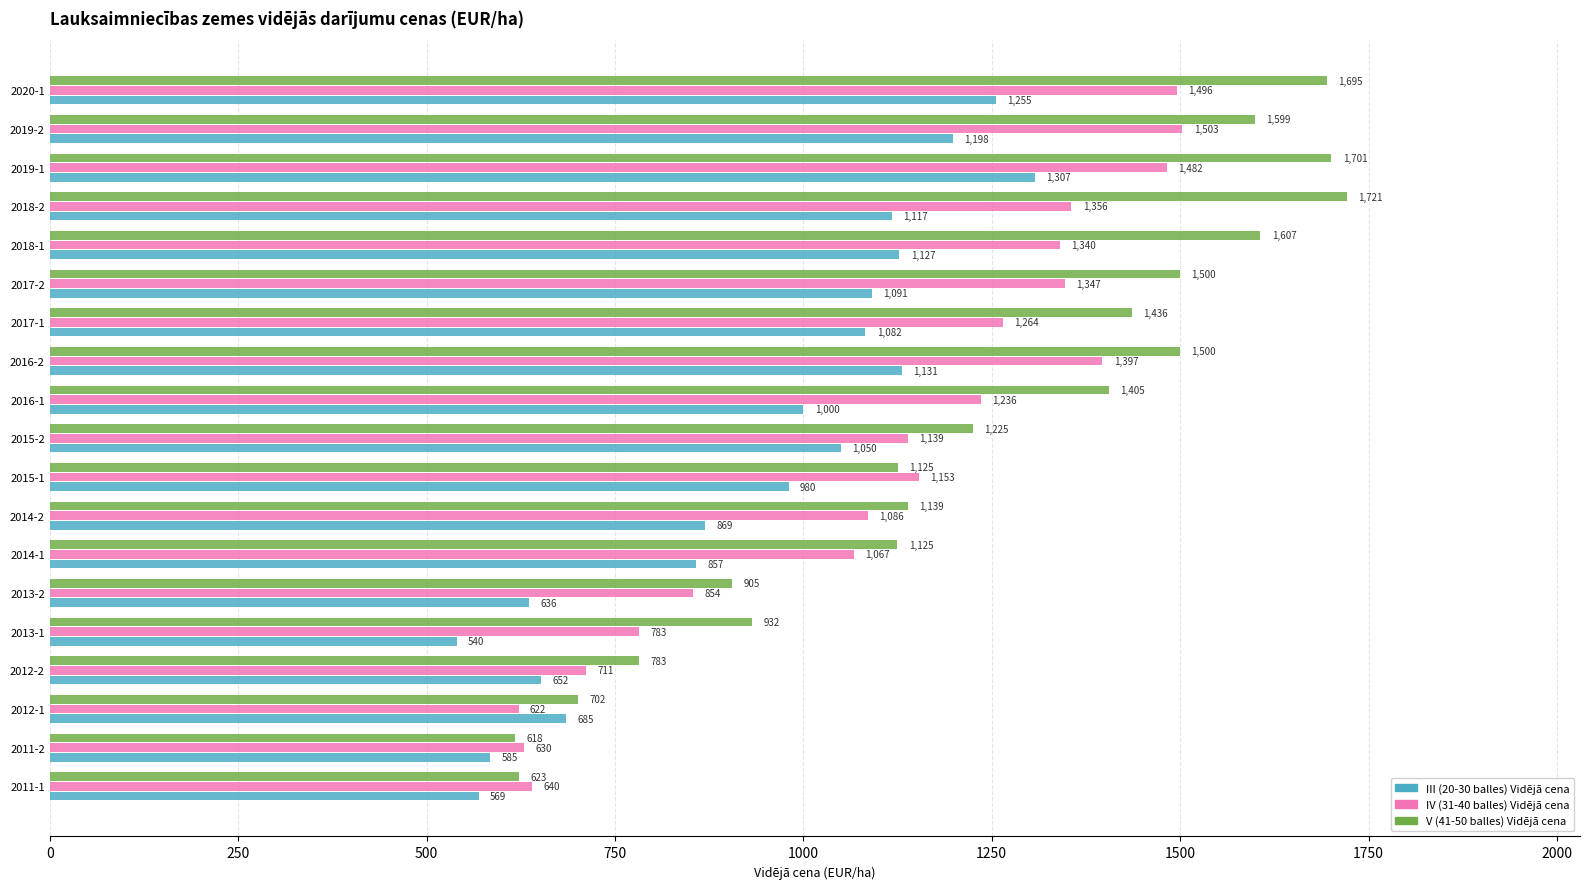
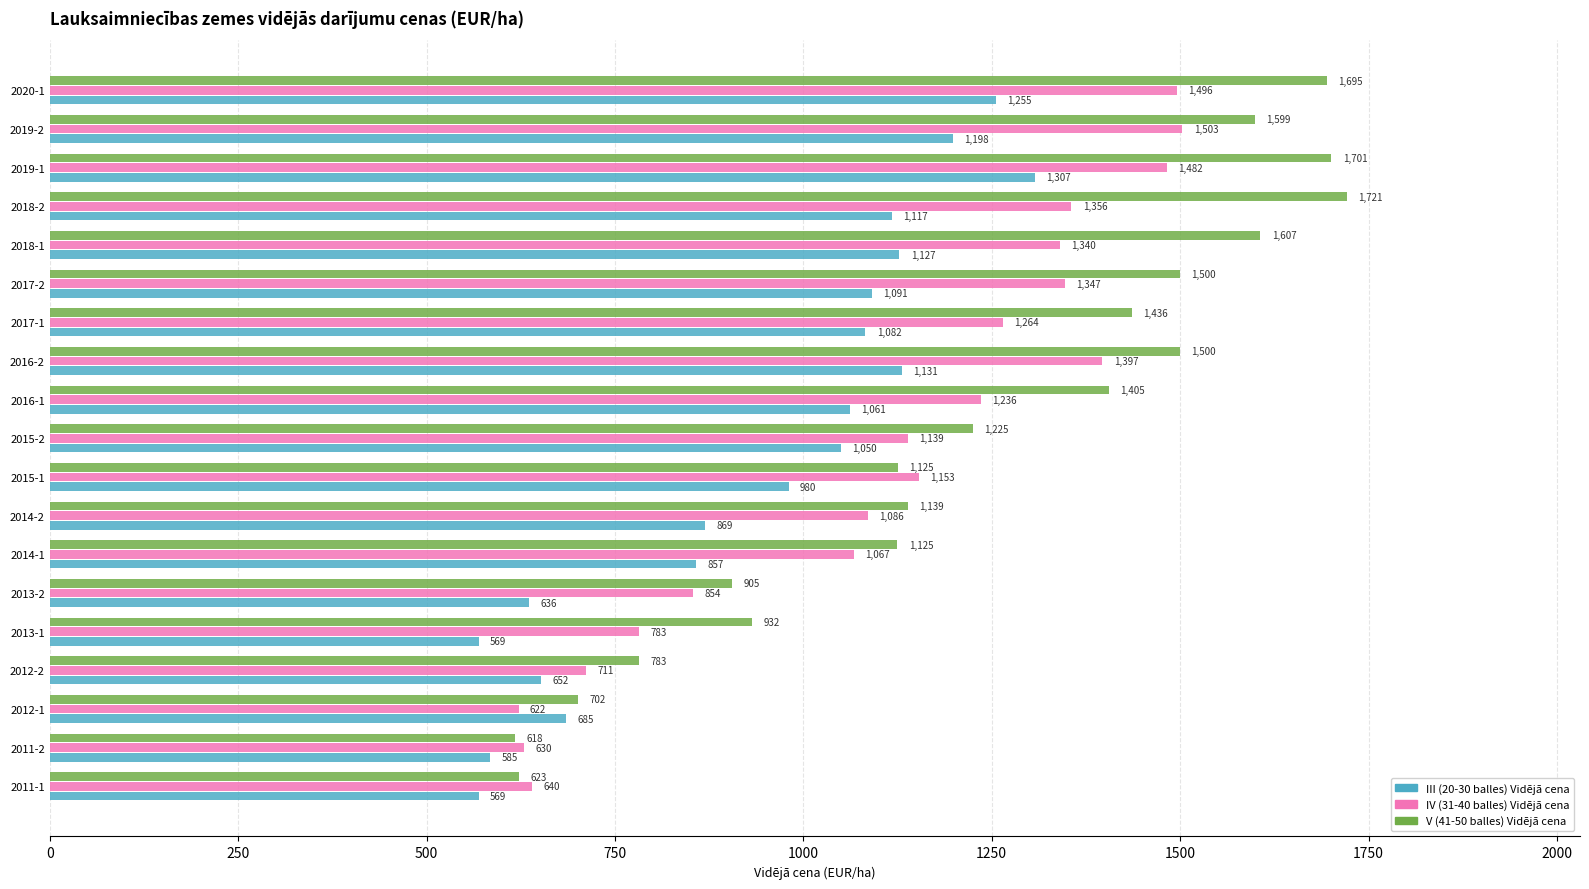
  {
    "III (20-30 balles) Vidējā cena": {
      "2020-1": "1,255",
      "2019-2": "1,198",
      "2019-1": "1,307",
      "2018-2": "1,117",
      "2018-1": "1,127",
      "2017-2": "1,091",
      "2017-1": "1,082",
      "2016-2": "1,131",
-     "2016-1": "1,000",
+     "2016-1": "1,061",
      "2015-2": "1,050",
      "2015-1": "980",
      "2014-2": "869",
      "2014-1": "857",
      "2013-2": "636",
-     "2013-1": "540",
+     "2013-1": "569",
      "2012-2": "652",
      "2012-1": "685",
      "2011-2": "585",
      "2011-1": "569"
    },
    "IV (31-40 balles) Vidējā cena": {
      "2020-1": "1,496",
      "2019-2": "1,503",
      "2019-1": "1,482",
      "2018-2": "1,356",
      "2018-1": "1,340",
      "2017-2": "1,347",
      "2017-1": "1,264",
      "2016-2": "1,397",
      "2016-1": "1,236",
      "2015-2": "1,139",
      "2015-1": "1,153",
      "2014-2": "1,086",
      "2014-1": "1,067",
      "2013-2": "854",
      "2013-1": "783",
      "2012-2": "711",
      "2012-1": "622",
      "2011-2": "630",
      "2011-1": "640"
    },
    "V (41-50 balles) Vidējā cena": {
      "2020-1": "1,695",
      "2019-2": "1,599",
      "2019-1": "1,701",
      "2018-2": "1,721",
      "2018-1": "1,607",
      "2017-2": "1,500",
      "2017-1": "1,436",
      "2016-2": "1,500",
      "2016-1": "1,405",
      "2015-2": "1,225",
      "2015-1": "1,125",
      "2014-2": "1,139",
      "2014-1": "1,125",
      "2013-2": "905",
      "2013-1": "932",
      "2012-2": "783",
      "2012-1": "702",
      "2011-2": "618",
      "2011-1": "623"
    }
  }
